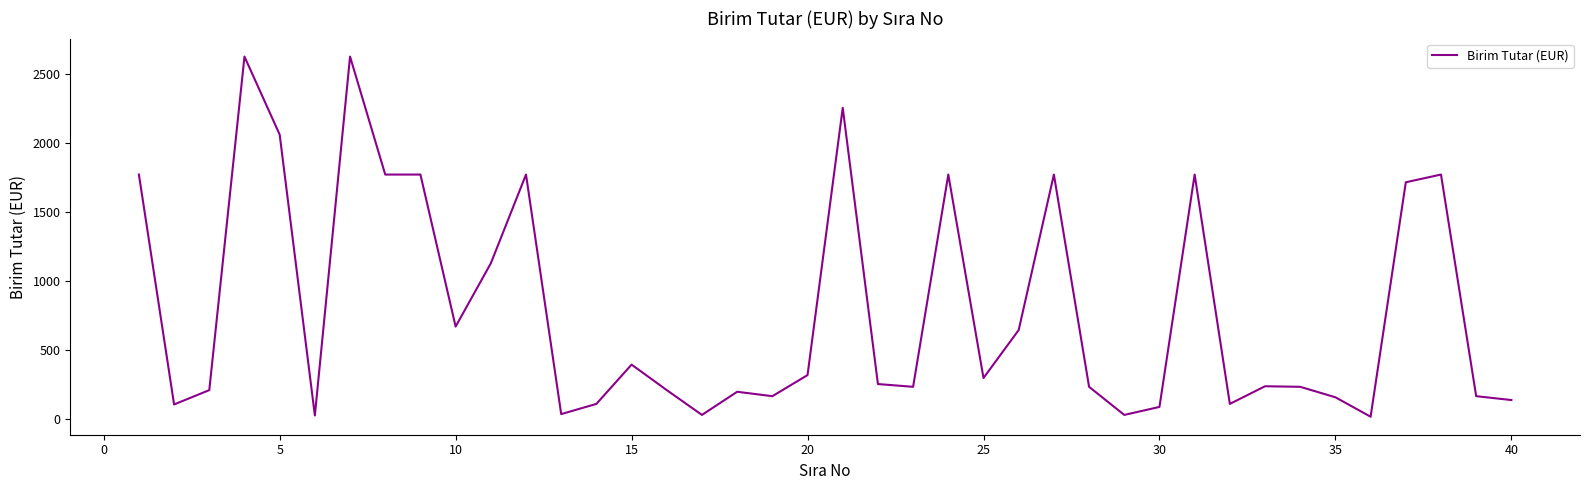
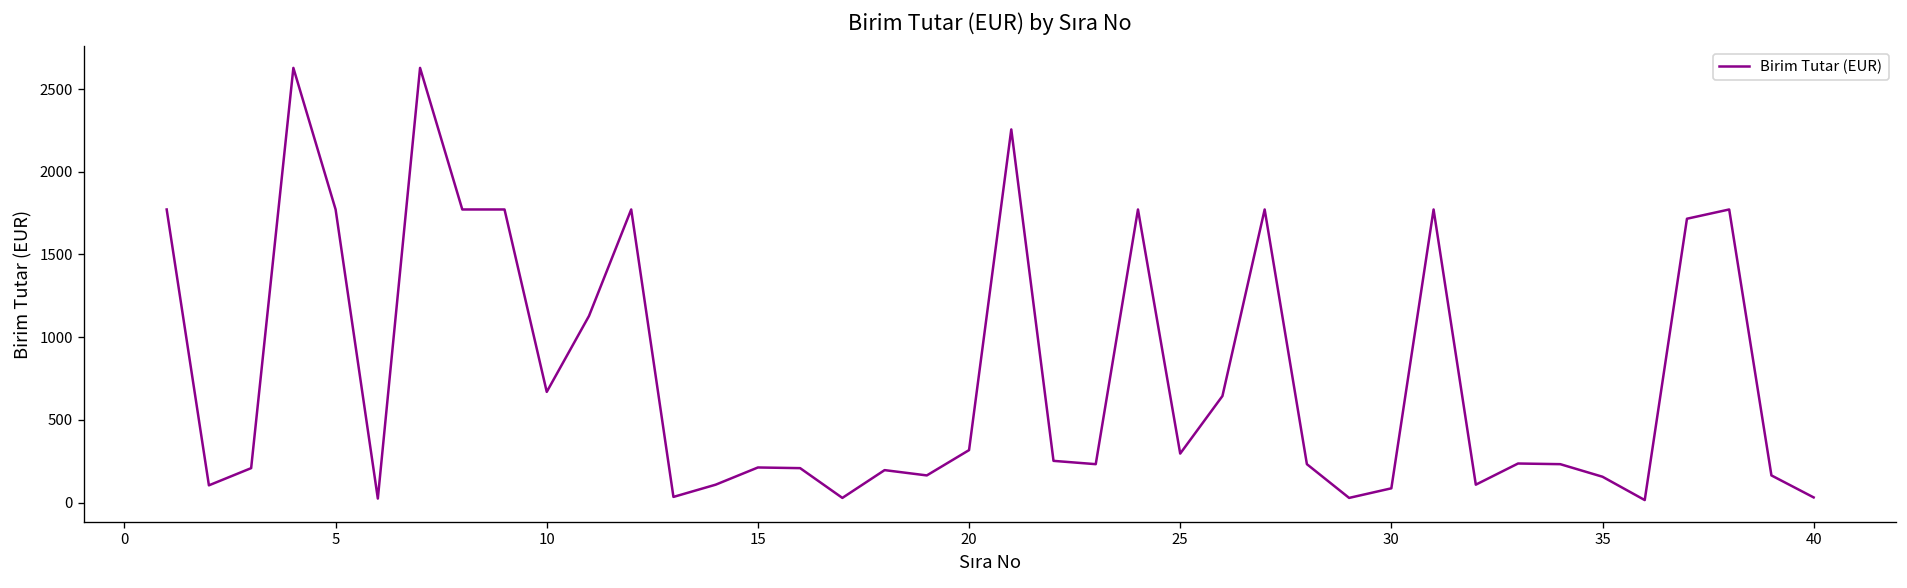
  {
-   "5": 2060,
+   "5": 1770,
    "10": 670,
-   "15": 390,
+   "15": 210,
    "20": 320,
    "25": 300,
    "30": 90,
    "35": 160,
-   "40": 140
+   "40": 30
  }
